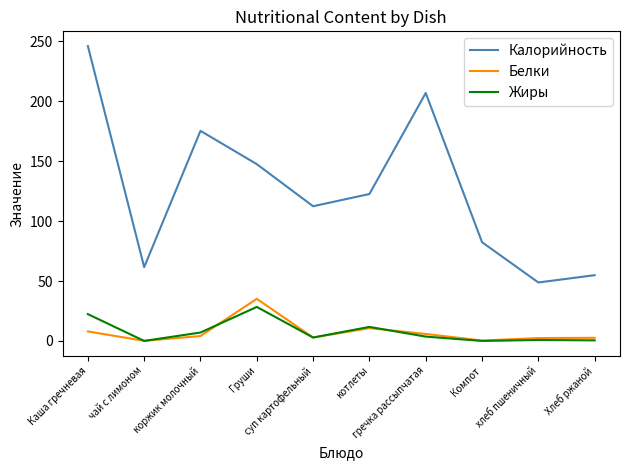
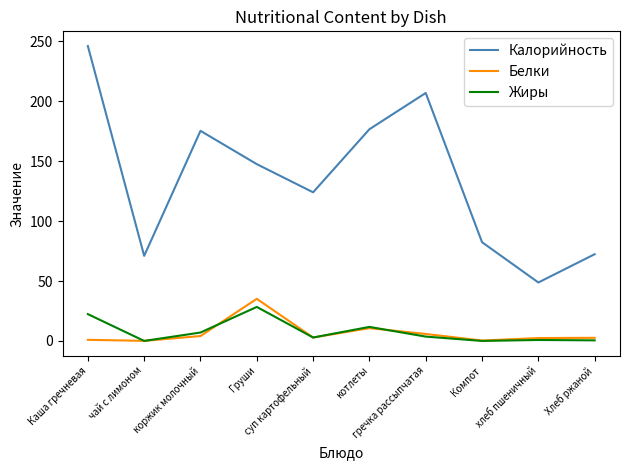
  {
    "Калорийность": {
      "Каша гречневая": 246,
-     "чай с лимоном": 62,
+     "чай с лимоном": 71,
      "коржик молочный": 175,
      "Груши": 148,
-     "суп картофельный": 112,
-     "котлеты": 123,
+     "суп картофельный": 124,
+     "котлеты": 177,
      "гречка рассыпчатая": 207,
      "Компот": 82,
      "хлеб пшеничный": 49,
-     "Хлеб ржаной": 55
+     "Хлеб ржаной": 72
    },
    "Белки": {
-     "Каша гречневая": 8,
+     "Каша гречневая": 1,
      "коржик молочный": 4,
      "Груши": 35,
      "гречка рассыпчатая": 6,
      "Хлеб ржаной": 3
    },
    "Жиры": {
      "Каша гречневая": 22,
      "коржик молочный": 7,
      "Груши": 28,
      "гречка рассыпчатая": 4,
      "Хлеб ржаной": 0
    }
  }
